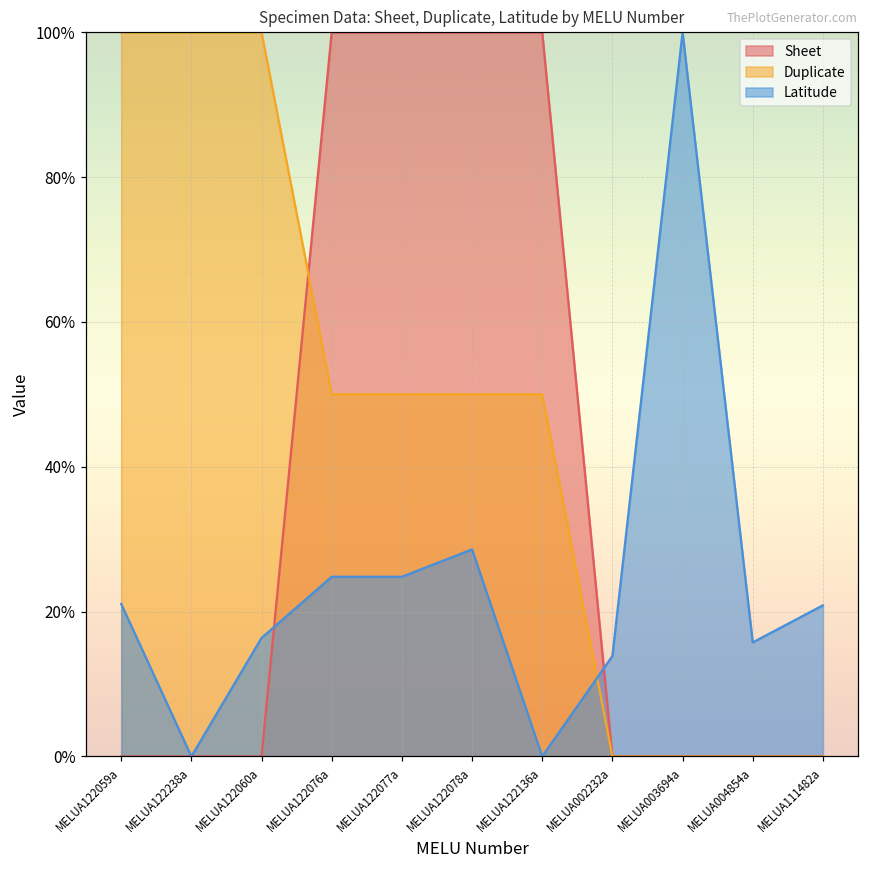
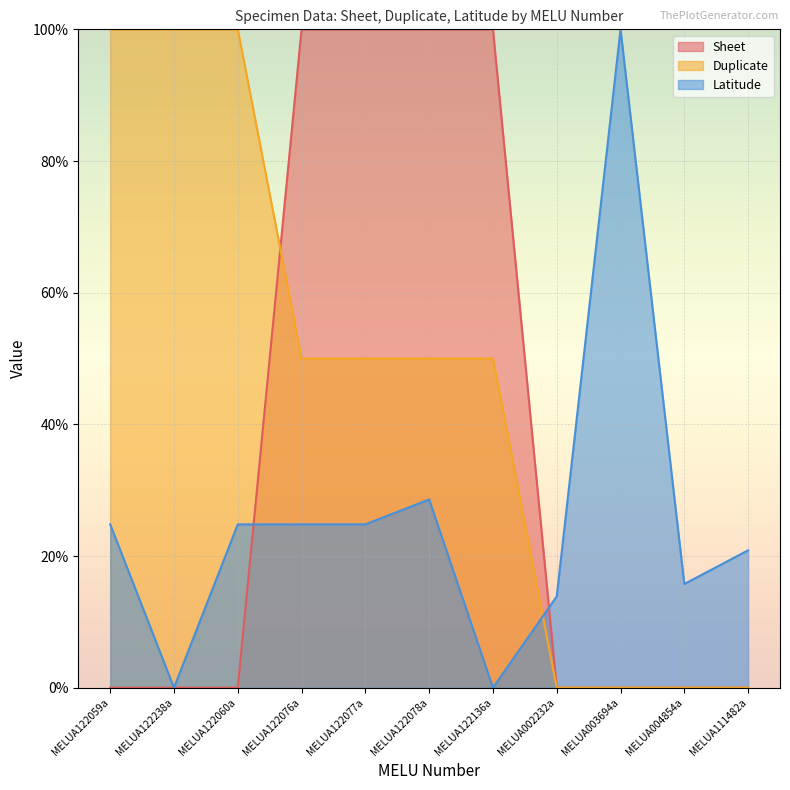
  {
    "Sheet": {
      "MELUA122059a": "0%",
      "MELUA122060a": "0%",
      "MELUA122076a": "100%",
      "MELUA122077a": "100%",
      "MELUA122078a": "100%",
      "MELUA122136a": "100%"
    },
    "Duplicate": {
      "MELUA122059a": "100%",
      "MELUA122238a": "100%",
      "MELUA122060a": "100%",
      "MELUA122076a": "50%",
      "MELUA122077a": "50%",
      "MELUA122078a": "50%",
      "MELUA122136a": "50%"
    },
    "Latitude": {
-     "MELUA122059a": "21%",
-     "MELUA122060a": "16%",
+     "MELUA122059a": "25%",
+     "MELUA122060a": "25%",
      "MELUA122076a": "25%",
      "MELUA122077a": "25%",
      "MELUA122078a": "29%",
      "MELUA122136a": "0%",
      "MELUA002232a": "14%",
      "MELUA003694a": "100%",
      "MELUA004854a": "16%",
      "MELUA111482a": "21%"
    }
  }
